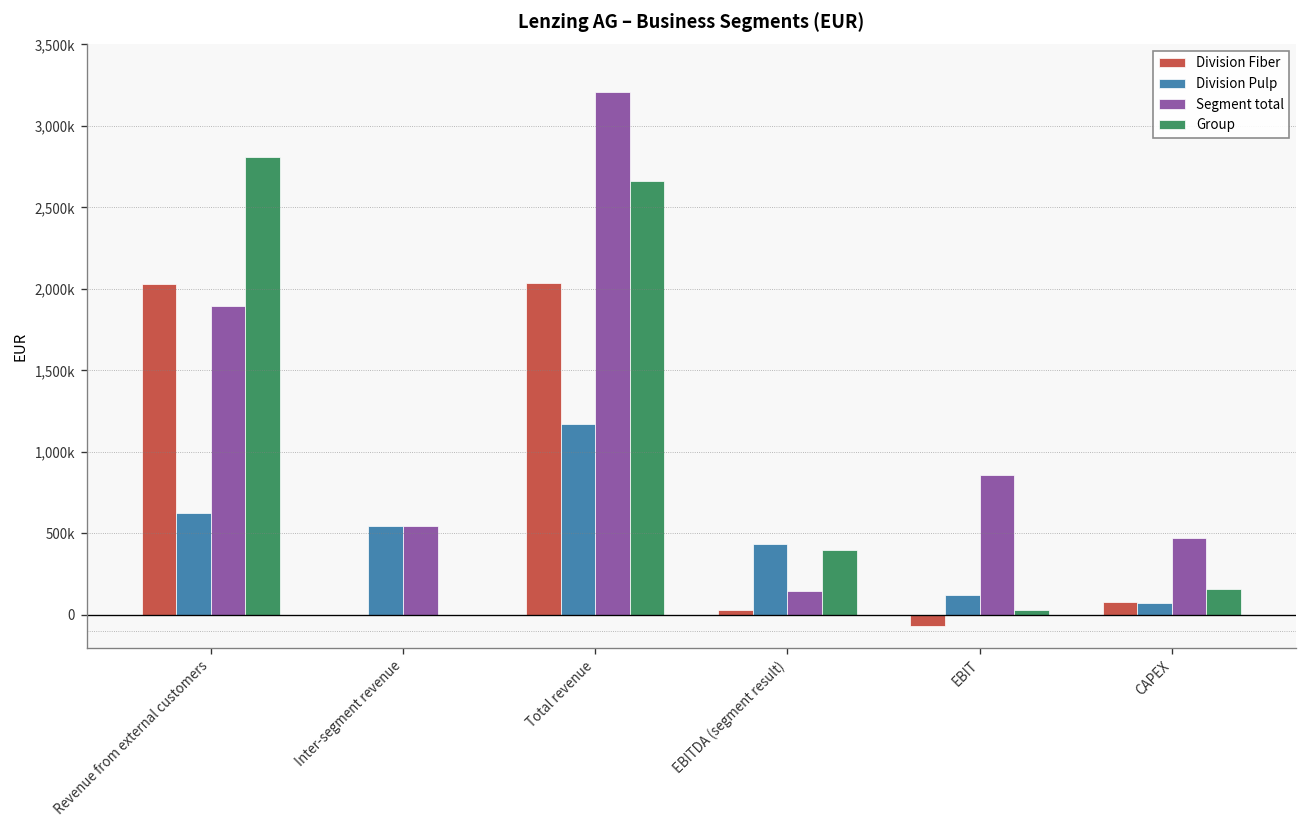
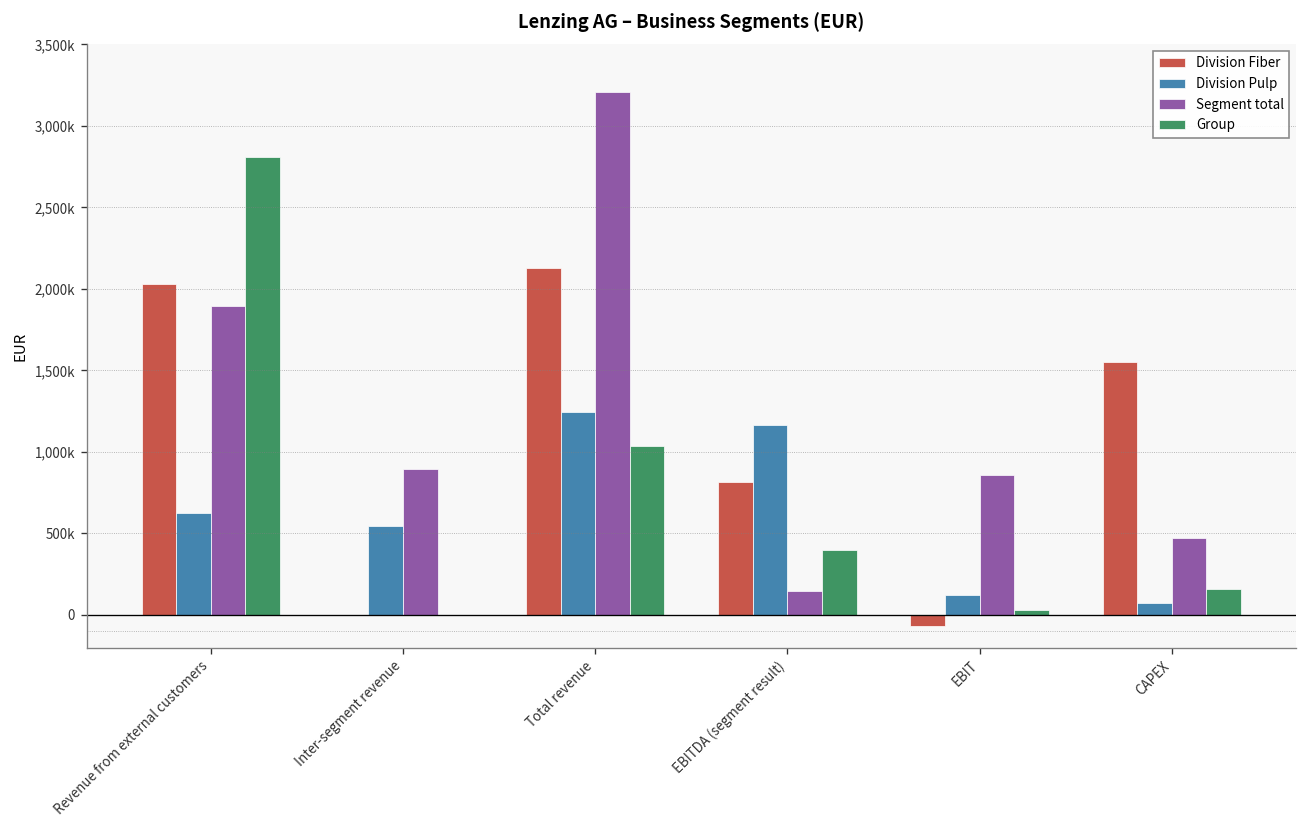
  {
    "Division Fiber": {
      "Revenue from external customers": "2,030,000",
-     "Total revenue": "2,030,000",
-     "EBITDA (segment result)": "30,000",
+     "Total revenue": "2,130,000",
+     "EBITDA (segment result)": "820,000",
      "EBIT": "-70,000",
-     "CAPEX": "80,000"
+     "CAPEX": "1,550,000"
    },
    "Division Pulp": {
      "Revenue from external customers": "630,000",
      "Inter-segment revenue": "540,000",
-     "Total revenue": "1,170,000",
-     "EBITDA (segment result)": "440,000",
+     "Total revenue": "1,250,000",
+     "EBITDA (segment result)": "1,170,000",
      "EBIT": "120,000",
      "CAPEX": "80,000"
    },
    "Segment total": {
      "Revenue from external customers": "1,890,000",
-     "Inter-segment revenue": "540,000",
+     "Inter-segment revenue": "900,000",
      "Total revenue": "3,210,000",
      "EBITDA (segment result)": "150,000",
      "EBIT": "860,000",
      "CAPEX": "470,000"
    },
    "Group": {
      "Revenue from external customers": "2,810,000",
      "Inter-segment revenue": "0",
-     "Total revenue": "2,660,000",
+     "Total revenue": "1,040,000",
      "EBITDA (segment result)": "400,000",
      "EBIT": "30,000",
      "CAPEX": "160,000"
    }
  }
